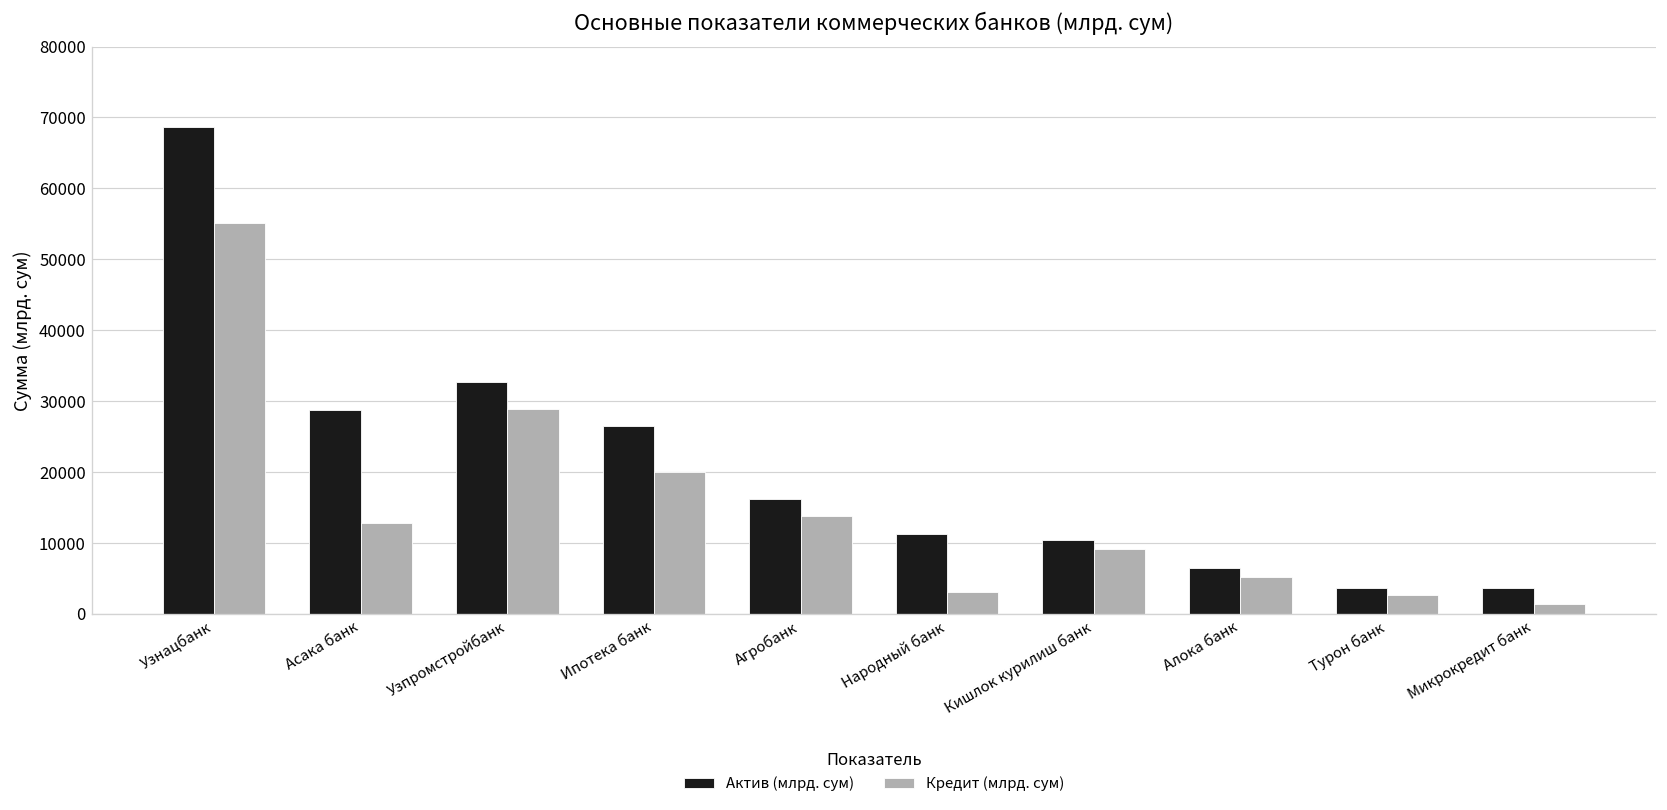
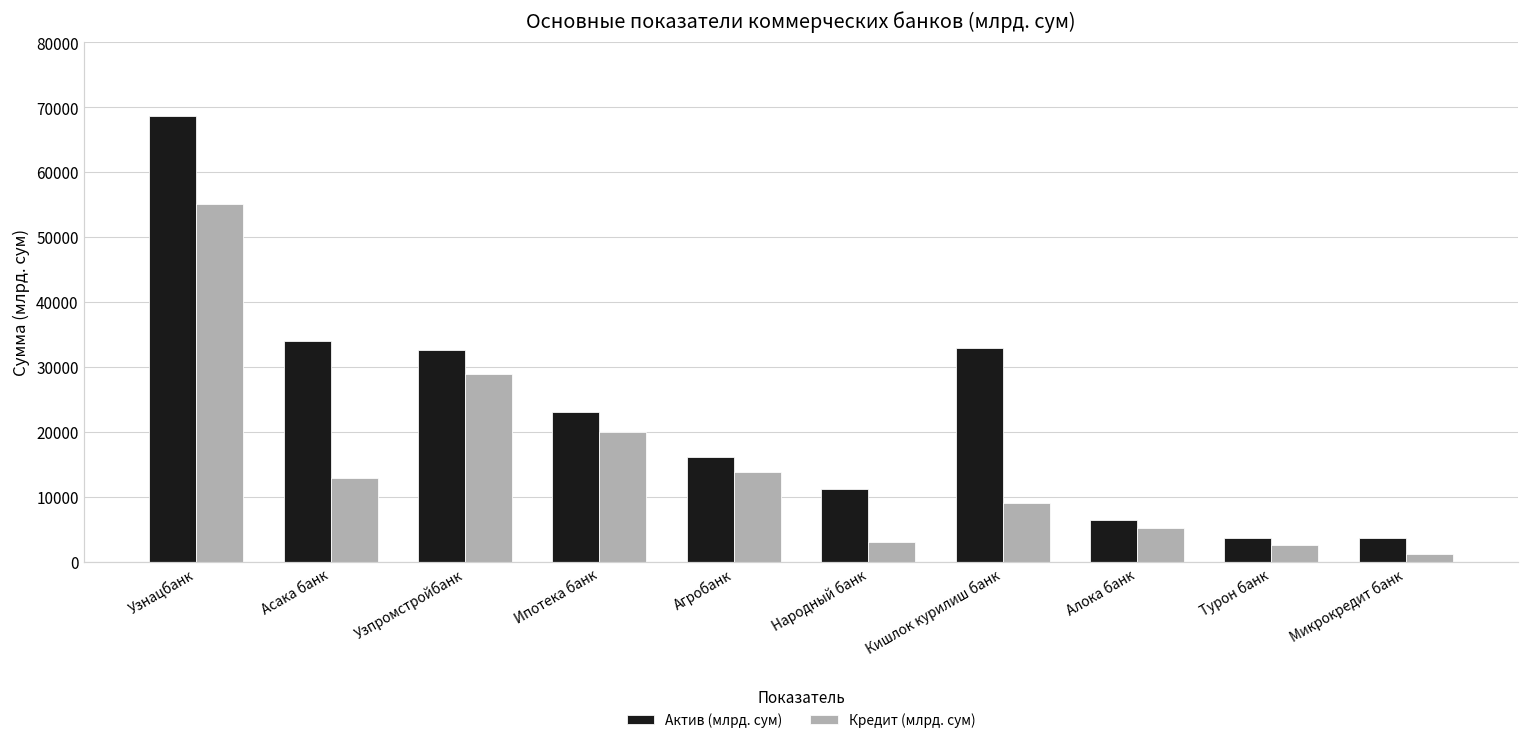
  {
    "Актив (млрд. сум)": {
      "Узнацбанк": 69000,
-     "Асака банк": 29000,
+     "Асака банк": 34000,
      "Узпромстройбанк": 33000,
-     "Ипотека банк": 26000,
+     "Ипотека банк": 23000,
      "Агробанк": 16000,
      "Народный банк": 11000,
-     "Кишлок курилиш банк": 10000,
+     "Кишлок курилиш банк": 33000,
      "Алока банк": 6000,
      "Турон банк": 4000,
      "Микрокредит банк": 4000
    },
    "Кредит (млрд. сум)": {
      "Узнацбанк": 55000,
      "Асака банк": 13000,
      "Узпромстройбанк": 29000,
      "Ипотека банк": 20000,
      "Агробанк": 14000,
      "Народный банк": 3000,
      "Кишлок курилиш банк": 9000,
      "Алока банк": 5000,
      "Турон банк": 3000,
      "Микрокредит банк": 1000
    }
  }
